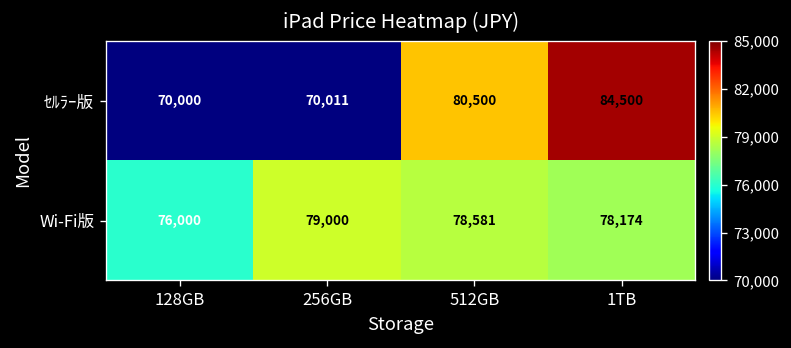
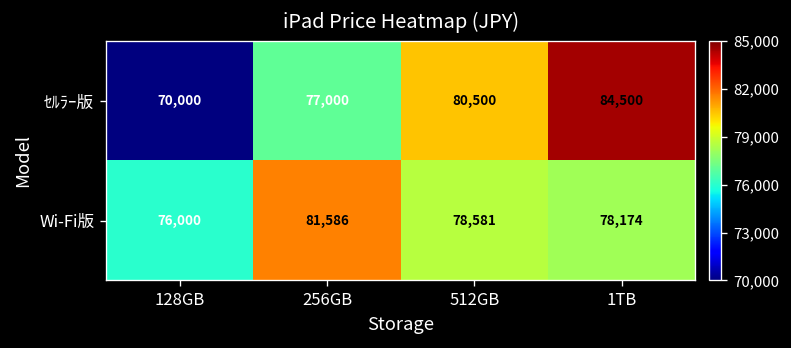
  {
    "ｾﾙﾗｰ版": {
      "128GB": "70,000",
-     "256GB": "70,011",
+     "256GB": "77,000",
      "512GB": "80,500",
      "1TB": "84,500"
    },
    "Wi-Fi版": {
      "128GB": "76,000",
-     "256GB": "79,000",
+     "256GB": "81,586",
      "512GB": "78,581",
      "1TB": "78,174"
    }
  }
